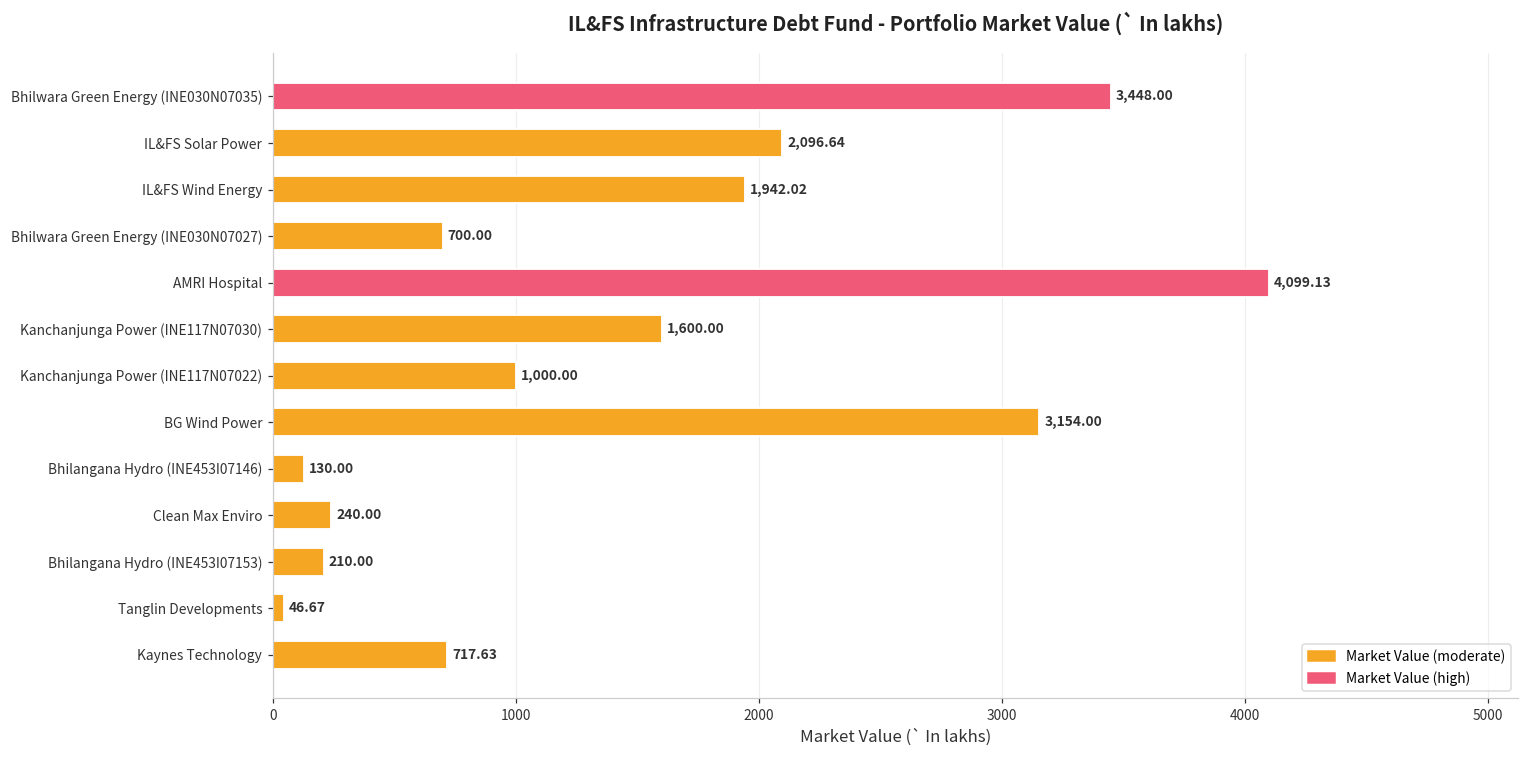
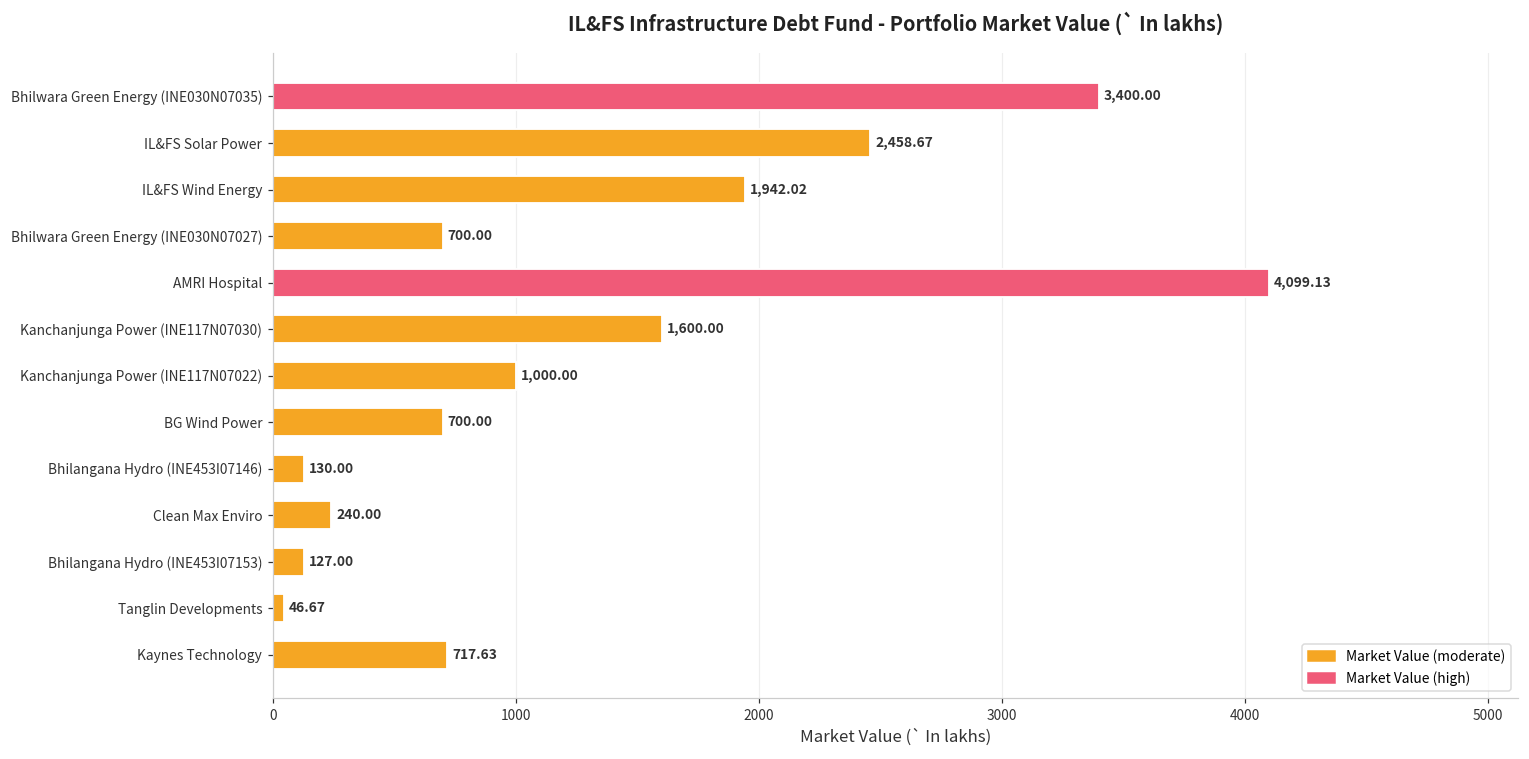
  {
-   "Bhilwara Green Energy (INE030N07035)": "3,448.00",
-   "IL&FS Solar Power": "2,096.64",
+   "Bhilwara Green Energy (INE030N07035)": "3,400.00",
+   "IL&FS Solar Power": "2,458.67",
    "IL&FS Wind Energy": "1,942.02",
    "Bhilwara Green Energy (INE030N07027)": "700.00",
    "AMRI Hospital": "4,099.13",
    "Kanchanjunga Power (INE117N07030)": "1,600.00",
    "Kanchanjunga Power (INE117N07022)": "1,000.00",
-   "BG Wind Power": "3,154.00",
+   "BG Wind Power": "700.00",
    "Bhilangana Hydro (INE453I07146)": "130.00",
    "Clean Max Enviro": "240.00",
-   "Bhilangana Hydro (INE453I07153)": "210.00",
+   "Bhilangana Hydro (INE453I07153)": "127.00",
    "Tanglin Developments": "46.67",
    "Kaynes Technology": "717.63"
  }
